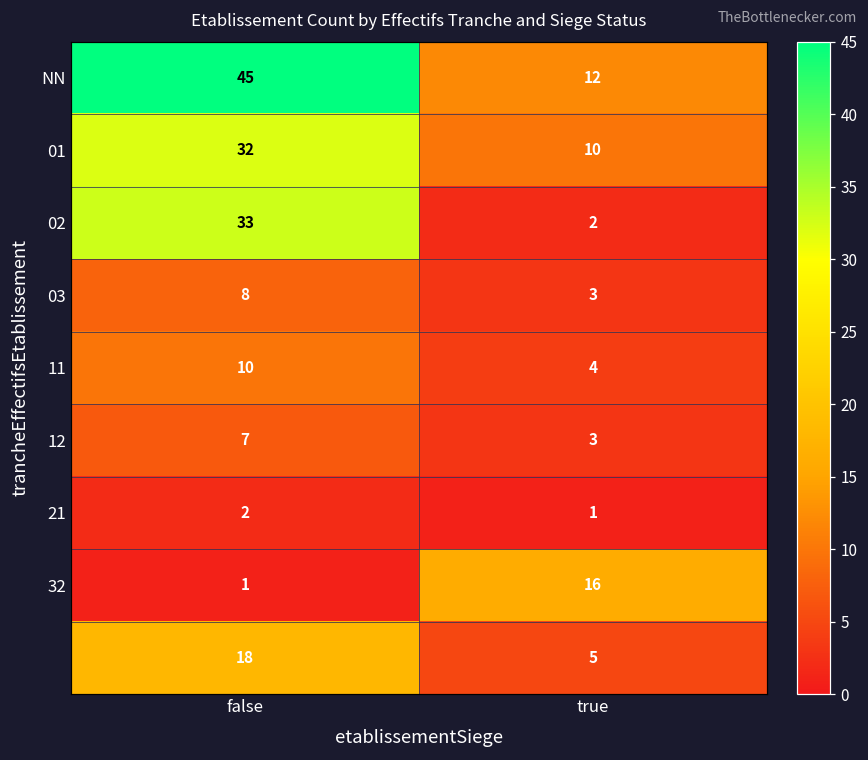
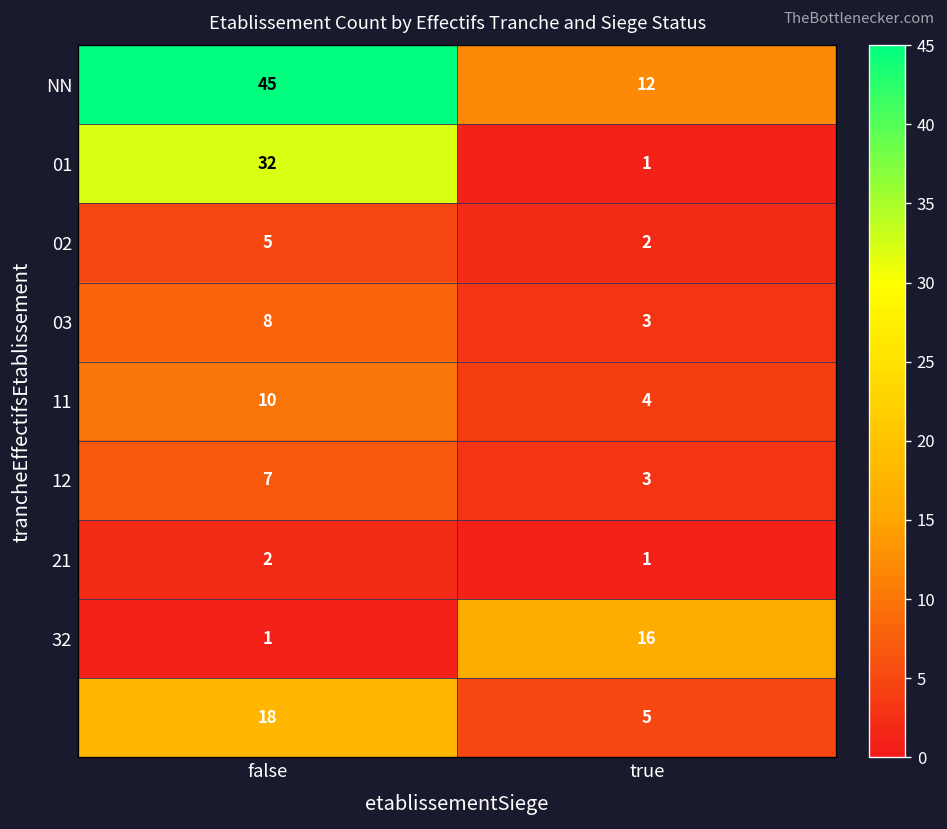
  {
    "NN": {
      "false": 45,
      "true": 12
    },
    "01": {
      "false": 32,
-     "true": 10
+     "true": 1
    },
    "02": {
-     "false": 33,
+     "false": 5,
      "true": 2
    },
    "03": {
      "false": 8,
      "true": 3
    },
    "11": {
      "false": 10,
      "true": 4
    },
    "12": {
      "false": 7,
      "true": 3
    },
    "21": {
      "false": 2,
      "true": 1
    },
    "32": {
      "false": 1,
      "true": 16
    }
  }
